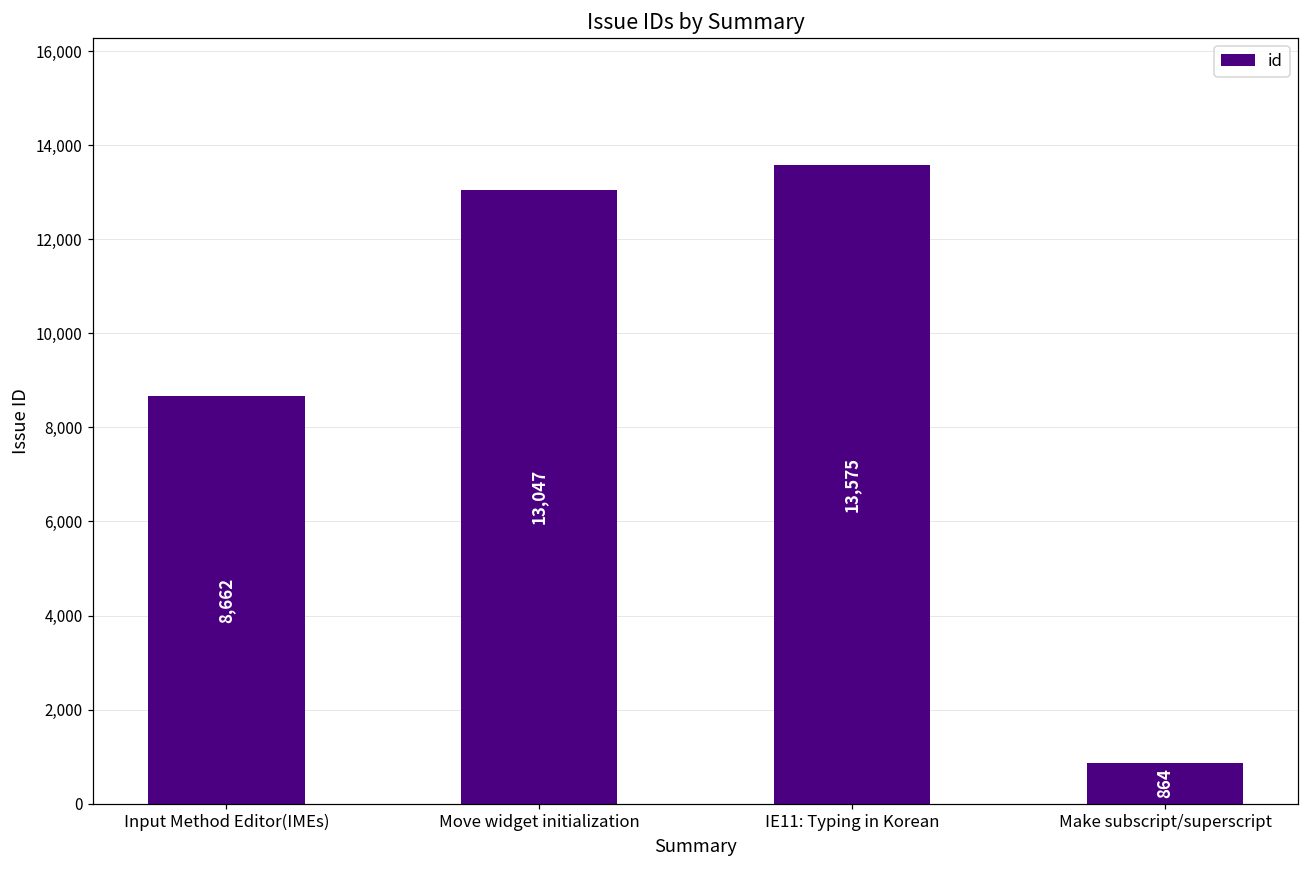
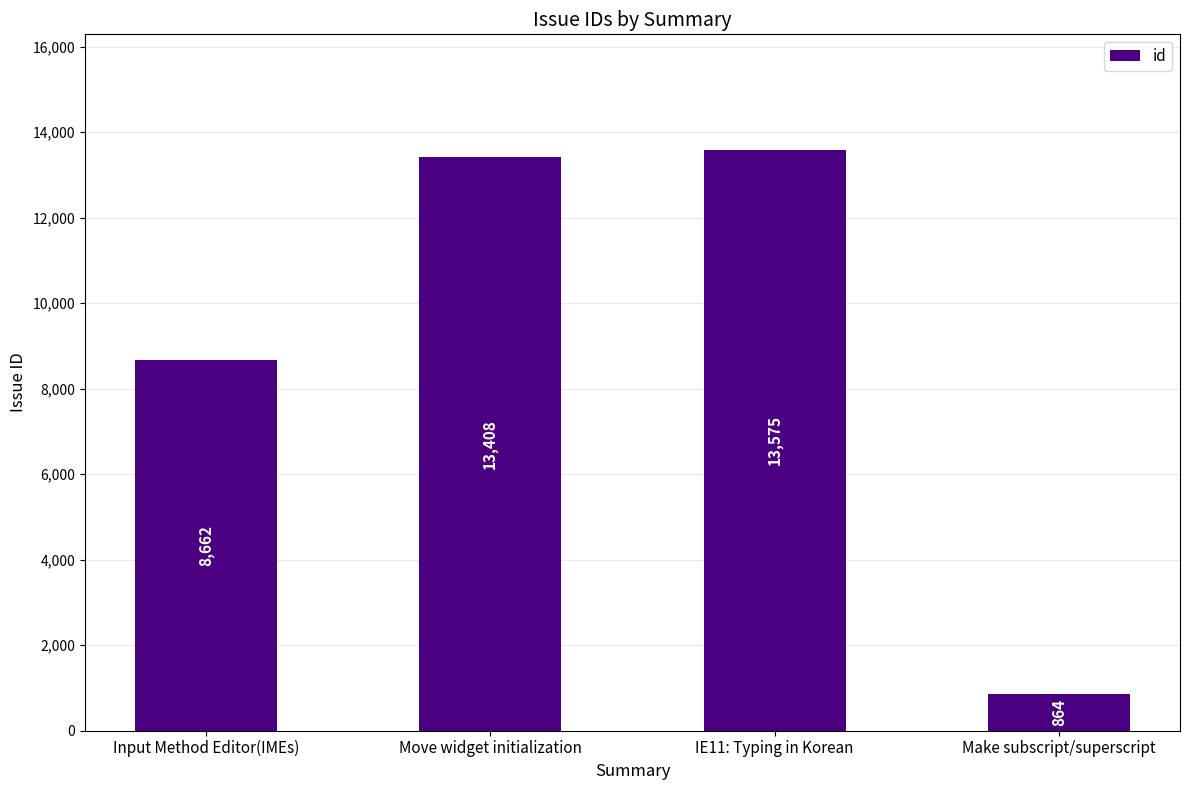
  {
    "Input Method Editor(IMEs)": "8,662",
-   "Move widget initialization": "13,047",
+   "Move widget initialization": "13,408",
    "IE11: Typing in Korean": "13,575",
    "Make subscript/superscript": "864"
  }
